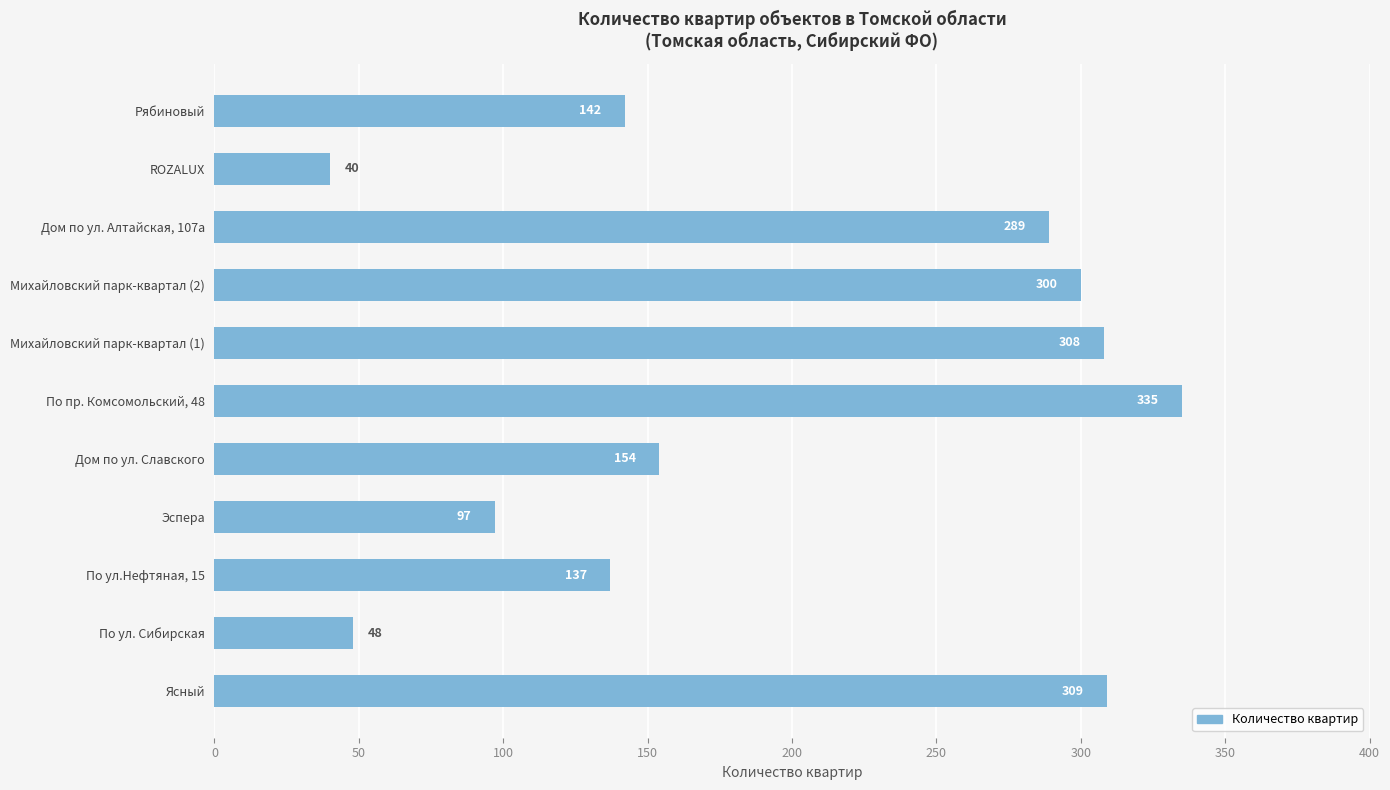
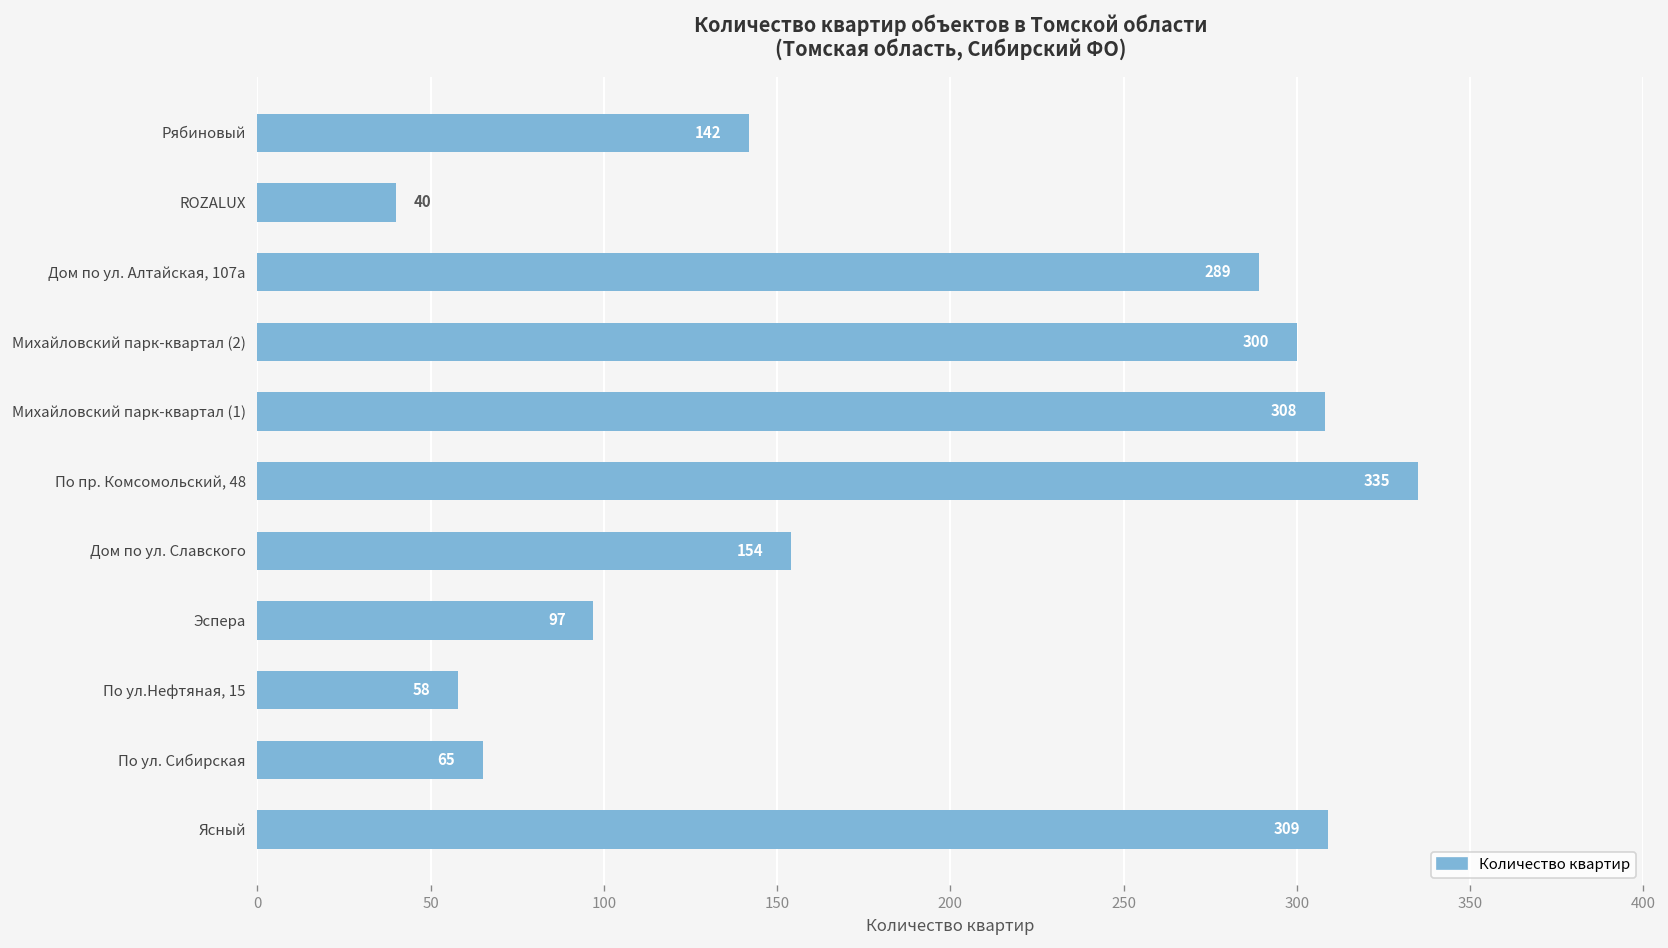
  {
    "Рябиновый": 142,
    "ROZALUX": 40,
    "Дом по ул. Алтайская, 107а": 289,
    "Михайловский парк-квартал (2)": 300,
    "Михайловский парк-квартал (1)": 308,
    "По пр. Комсомольский, 48": 335,
    "Дом по ул. Славского": 154,
    "Эспера": 97,
-   "По ул.Нефтяная, 15": 137,
-   "По ул. Сибирская": 48,
+   "По ул.Нефтяная, 15": 58,
+   "По ул. Сибирская": 65,
    "Ясный": 309
  }
